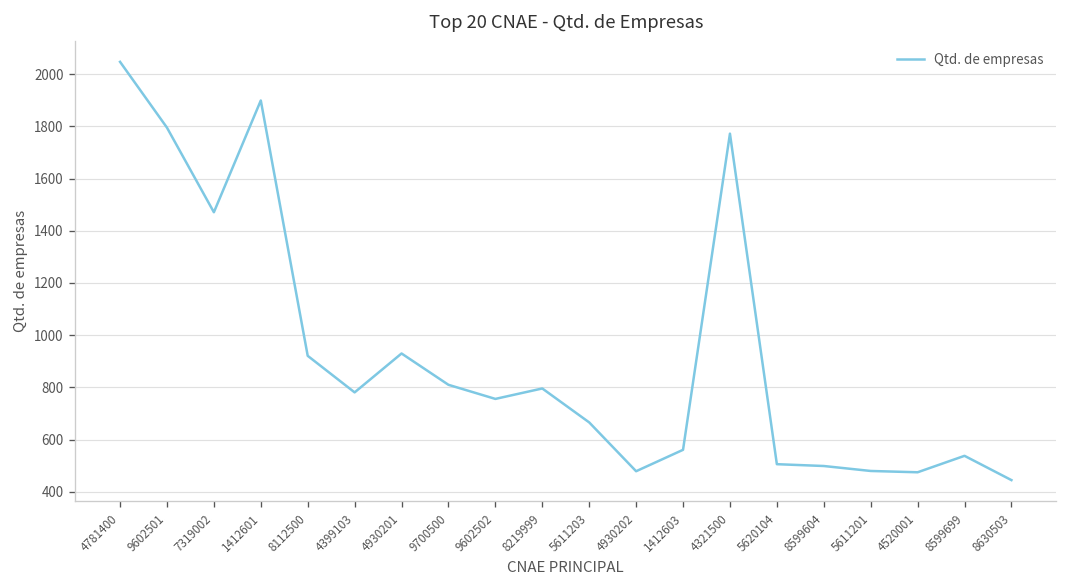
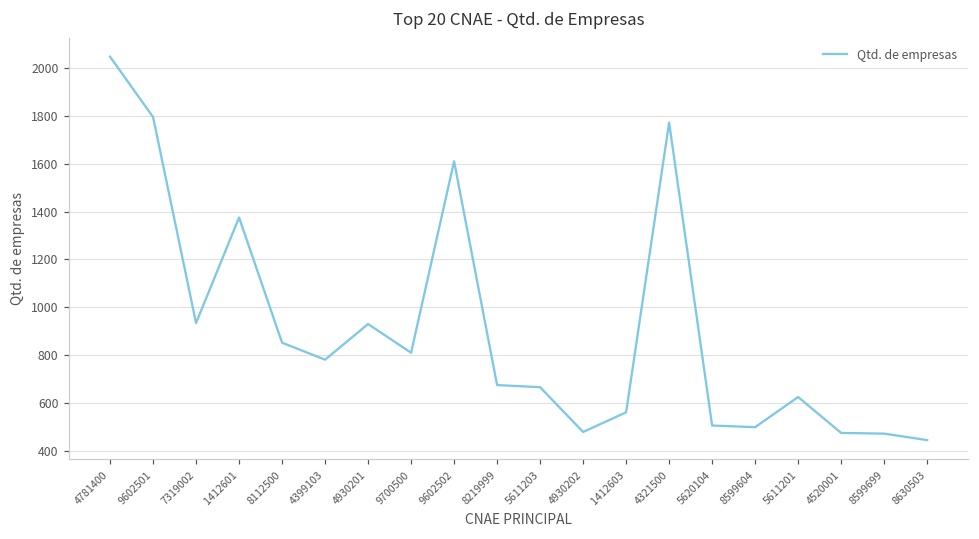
  {
    "4781400": 2050,
    "9602501": 1800,
-   "7319002": 1470,
-   "1412601": 1900,
-   "8112500": 920,
+   "7319002": 930,
+   "1412601": 1380,
+   "8112500": 850,
    "4399103": 780,
    "4930201": 930,
    "9700500": 810,
-   "9602502": 760,
-   "8219999": 800,
+   "9602502": 1610,
+   "8219999": 680,
    "5611203": 670,
    "4930202": 480,
    "1412603": 560,
    "4321500": 1770,
    "5620104": 510,
    "8599604": 500,
-   "5611201": 480,
+   "5611201": 630,
    "4520001": 480,
-   "8599699": 540,
+   "8599699": 470,
    "8630503": 450
  }
